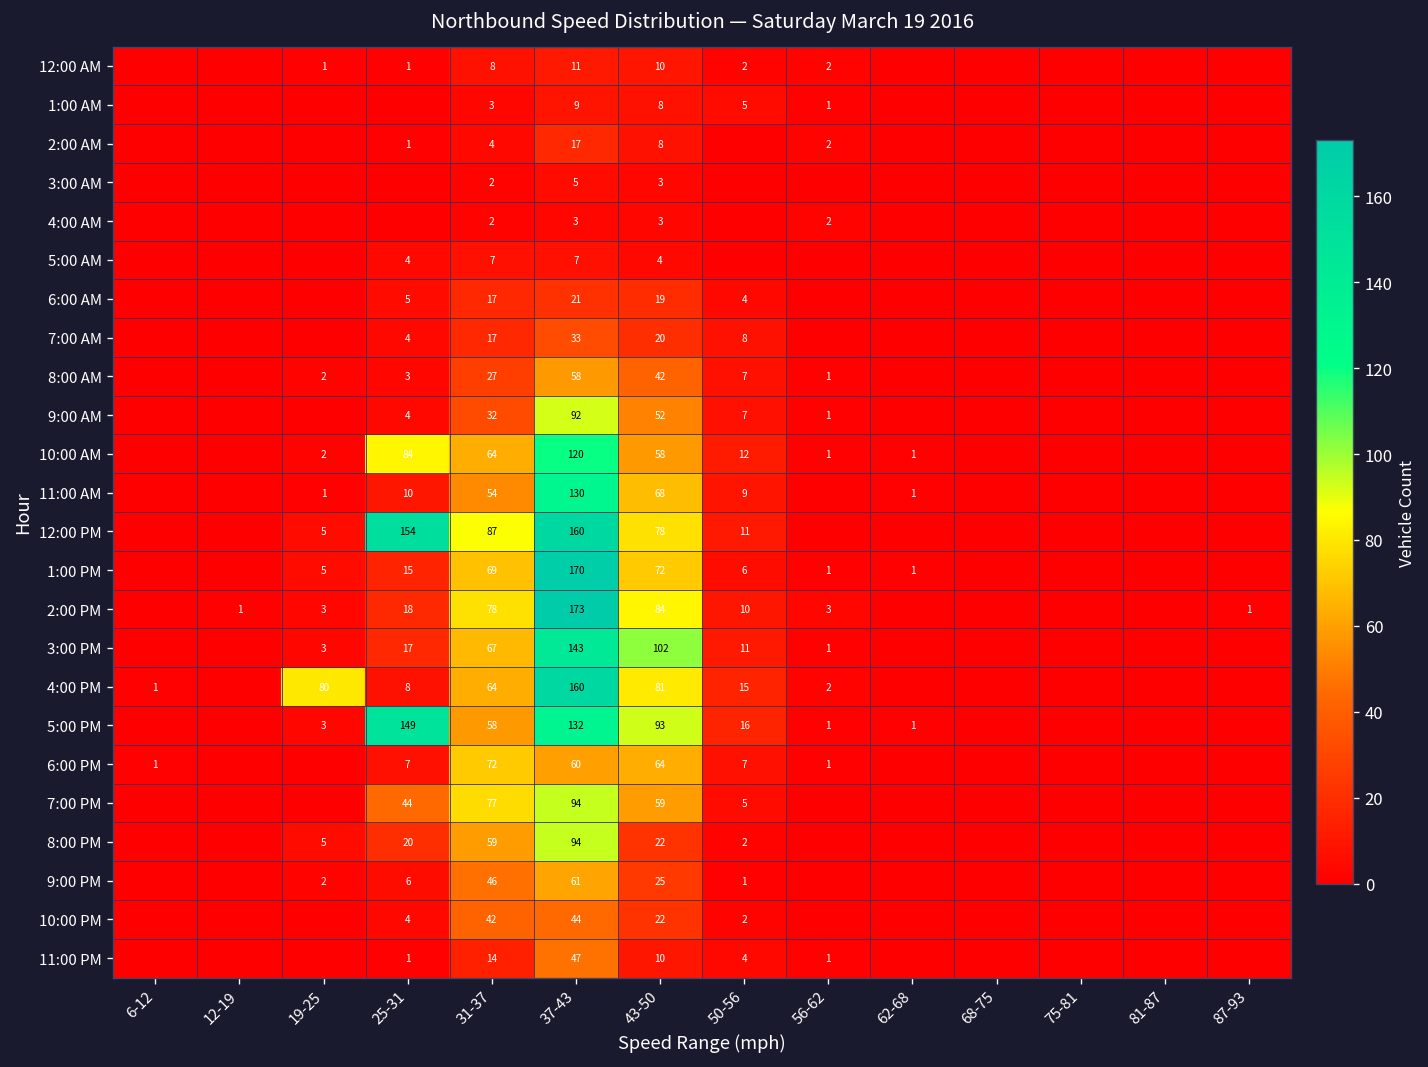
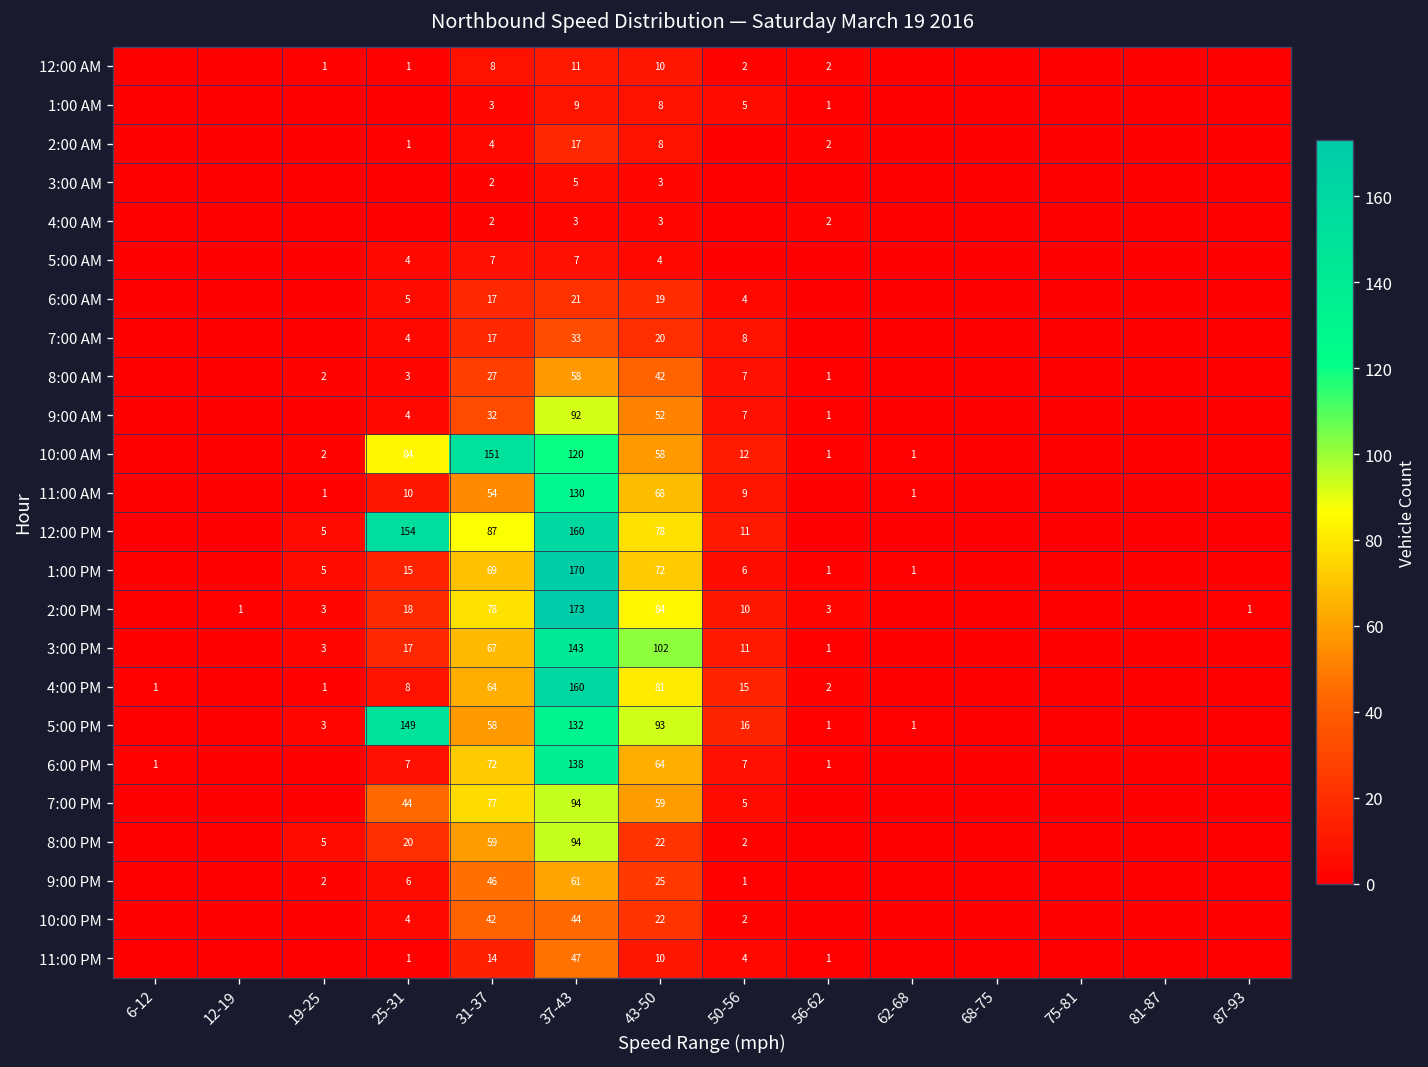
  {
    "12:00 AM": {
      "19-25": 1,
      "25-31": 1,
      "31-37": 8,
      "37-43": 11,
      "43-50": 10,
      "50-56": 2,
      "56-62": 2
    },
    "1:00 AM": {
      "31-37": 3,
      "37-43": 9,
      "43-50": 8,
      "50-56": 5,
      "56-62": 1
    },
    "2:00 AM": {
      "25-31": 1,
      "31-37": 4,
      "37-43": 17,
      "43-50": 8,
      "56-62": 2
    },
    "3:00 AM": {
      "31-37": 2,
      "37-43": 5,
      "43-50": 3
    },
    "4:00 AM": {
      "31-37": 2,
      "37-43": 3,
      "43-50": 3,
      "56-62": 2
    },
    "5:00 AM": {
      "25-31": 4,
      "31-37": 7,
      "37-43": 7,
      "43-50": 4
    },
    "6:00 AM": {
      "25-31": 5,
      "31-37": 17,
      "37-43": 21,
      "43-50": 19,
      "50-56": 4
    },
    "7:00 AM": {
      "25-31": 4,
      "31-37": 17,
      "37-43": 33,
      "43-50": 20,
      "50-56": 8
    },
    "8:00 AM": {
      "19-25": 2,
      "25-31": 3,
      "31-37": 27,
      "37-43": 58,
      "43-50": 42,
      "50-56": 7,
      "56-62": 1
    },
    "9:00 AM": {
      "25-31": 4,
      "31-37": 32,
      "37-43": 92,
      "43-50": 52,
      "50-56": 7,
      "56-62": 1
    },
    "10:00 AM": {
      "19-25": 2,
      "25-31": 84,
-     "31-37": 64,
+     "31-37": 151,
      "37-43": 120,
      "43-50": 58,
      "50-56": 12,
      "56-62": 1,
      "62-68": 1
    },
    "11:00 AM": {
      "19-25": 1,
      "25-31": 10,
      "31-37": 54,
      "37-43": 130,
      "43-50": 68,
      "50-56": 9,
      "62-68": 1
    },
    "12:00 PM": {
      "19-25": 5,
      "25-31": 154,
      "31-37": 87,
      "37-43": 160,
      "43-50": 78,
      "50-56": 11
    },
    "1:00 PM": {
      "19-25": 5,
      "25-31": 15,
      "31-37": 69,
      "37-43": 170,
      "43-50": 72,
      "50-56": 6,
      "56-62": 1,
      "62-68": 1
    },
    "2:00 PM": {
      "12-19": 1,
      "19-25": 3,
      "25-31": 18,
      "31-37": 78,
      "37-43": 173,
      "43-50": 84,
      "50-56": 10,
      "56-62": 3,
      "87-93": 1
    },
    "3:00 PM": {
      "19-25": 3,
      "25-31": 17,
      "31-37": 67,
      "37-43": 143,
      "43-50": 102,
      "50-56": 11,
      "56-62": 1
    },
    "4:00 PM": {
      "6-12": 1,
-     "19-25": 80,
+     "19-25": 1,
      "25-31": 8,
      "31-37": 64,
      "37-43": 160,
      "43-50": 81,
      "50-56": 15,
      "56-62": 2
    },
    "5:00 PM": {
      "19-25": 3,
      "25-31": 149,
      "31-37": 58,
      "37-43": 132,
      "43-50": 93,
      "50-56": 16,
      "56-62": 1,
      "62-68": 1
    },
    "6:00 PM": {
      "6-12": 1,
      "25-31": 7,
      "31-37": 72,
-     "37-43": 60,
+     "37-43": 138,
      "43-50": 64,
      "50-56": 7,
      "56-62": 1
    },
    "7:00 PM": {
      "25-31": 44,
      "31-37": 77,
      "37-43": 94,
      "43-50": 59,
      "50-56": 5
    },
    "8:00 PM": {
      "19-25": 5,
      "25-31": 20,
      "31-37": 59,
      "37-43": 94,
      "43-50": 22,
      "50-56": 2
    },
    "9:00 PM": {
      "19-25": 2,
      "25-31": 6,
      "31-37": 46,
      "37-43": 61,
      "43-50": 25,
      "50-56": 1
    },
    "10:00 PM": {
      "25-31": 4,
      "31-37": 42,
      "37-43": 44,
      "43-50": 22,
      "50-56": 2
    },
    "11:00 PM": {
      "25-31": 1,
      "31-37": 14,
      "37-43": 47,
      "43-50": 10,
      "50-56": 4,
      "56-62": 1
    }
  }
